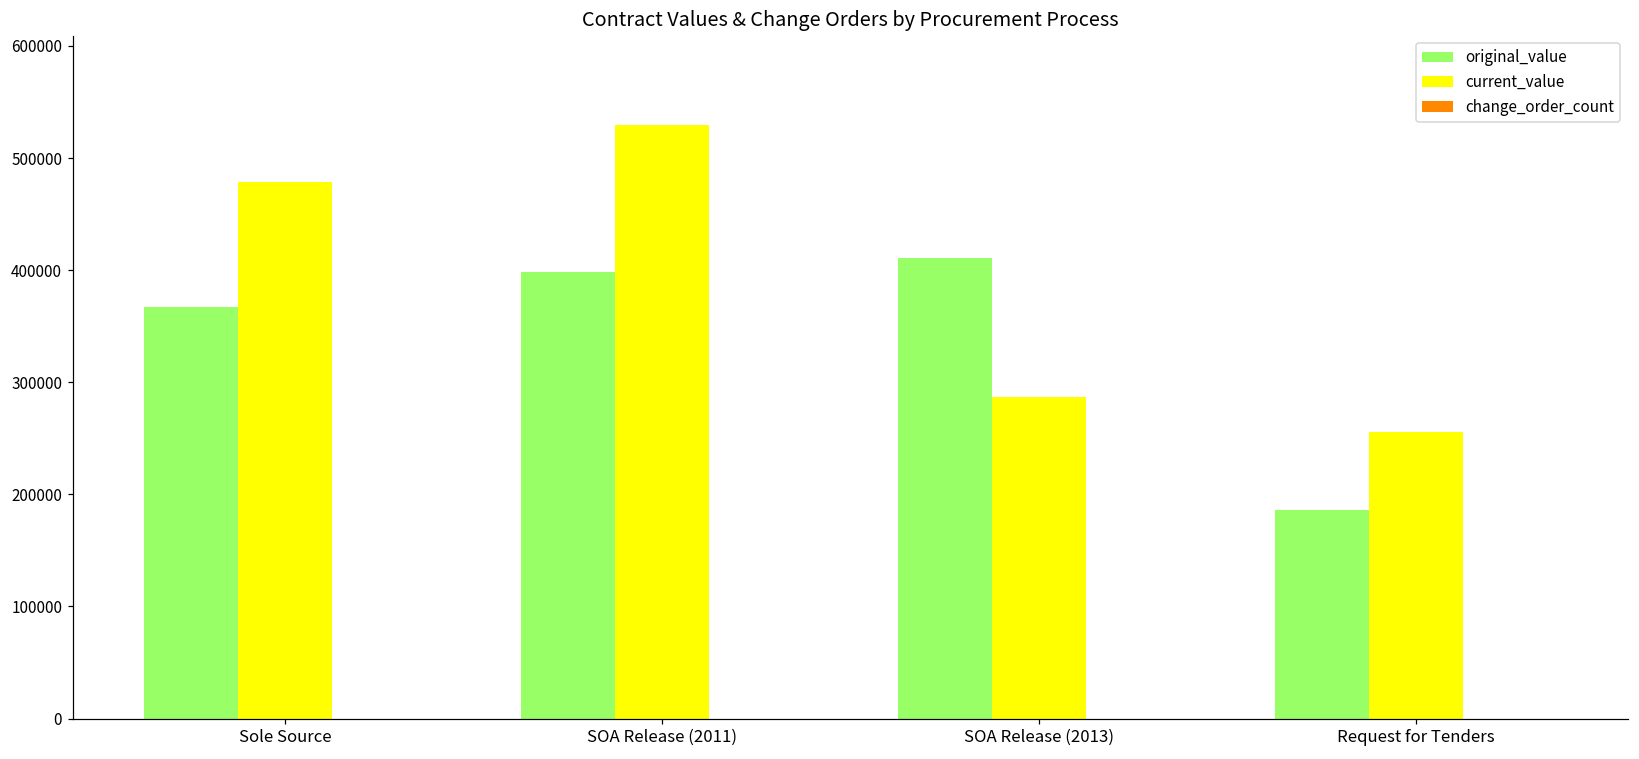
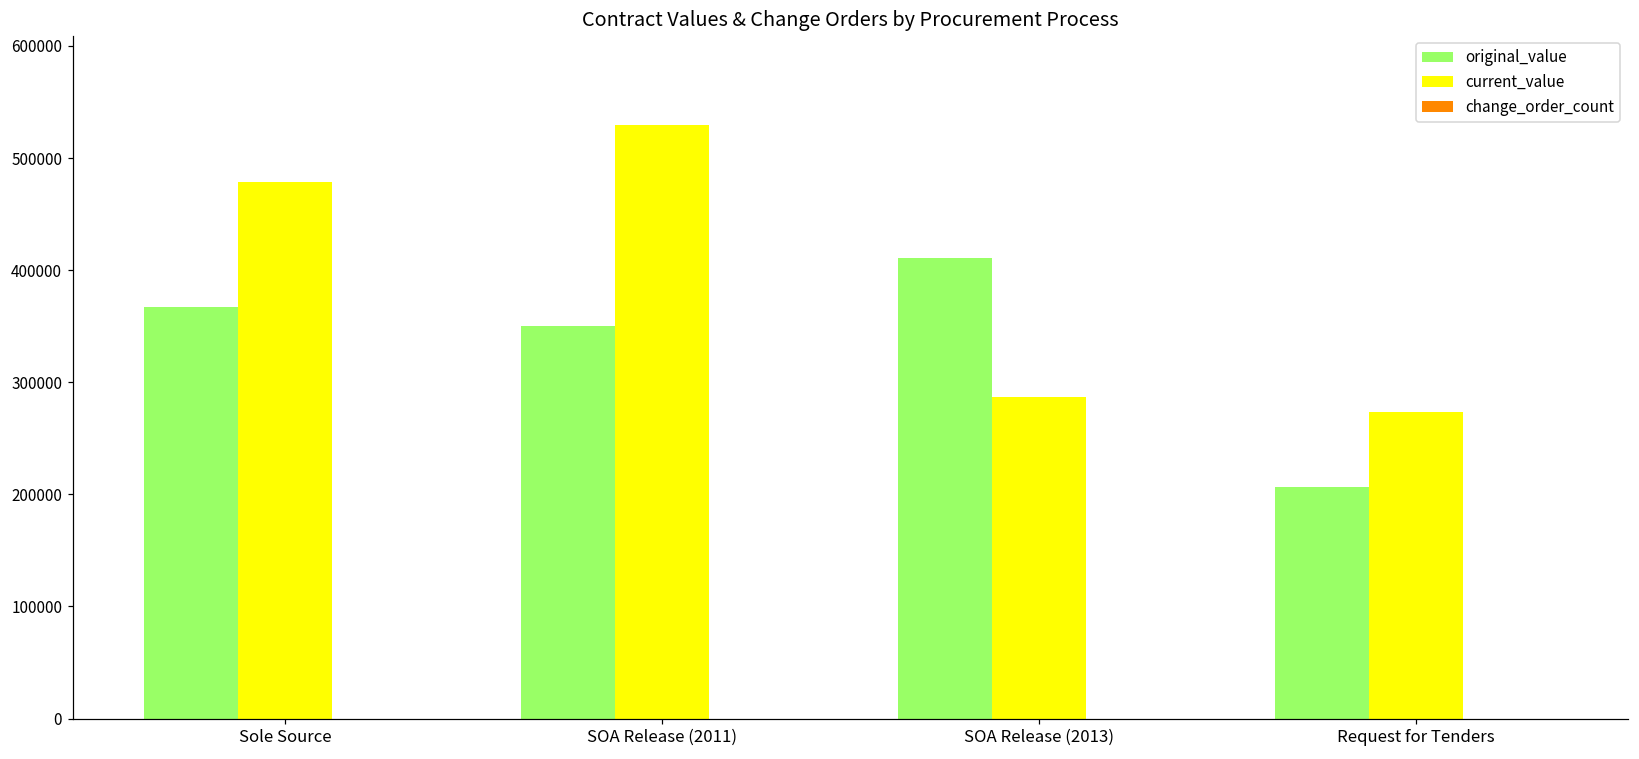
  {
    "original_value": {
      "Sole Source": 367000,
-     "SOA Release (2011)": 398000,
+     "SOA Release (2011)": 350000,
      "SOA Release (2013)": 410000,
-     "Request for Tenders": 186000
+     "Request for Tenders": 207000
    },
    "current_value": {
      "Sole Source": 479000,
      "SOA Release (2011)": 530000,
      "SOA Release (2013)": 287000,
-     "Request for Tenders": 256000
+     "Request for Tenders": 273000
    },
    "change_order_count": {
      "SOA Release (2013)": 0
    }
  }
